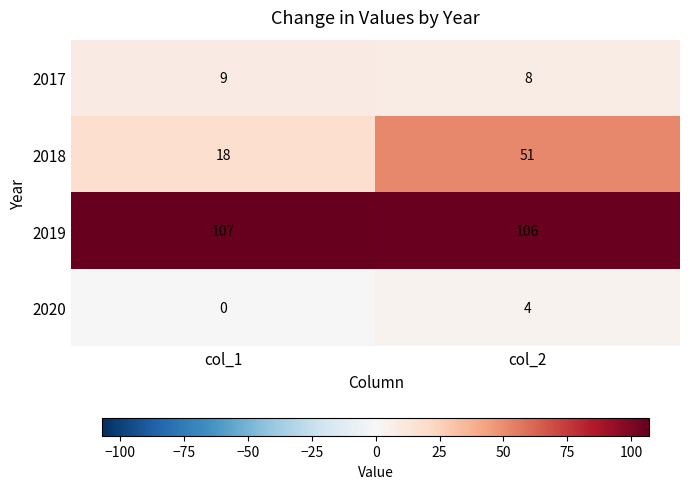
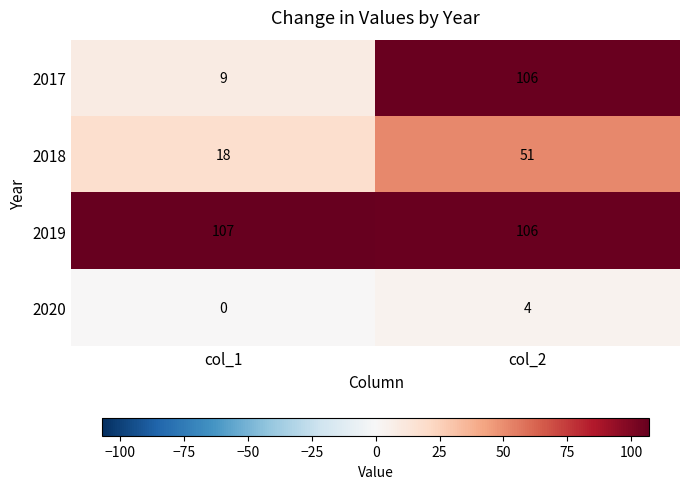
  {
    "2017": {
      "col_1": 9,
-     "col_2": 8
+     "col_2": 106
    },
    "2018": {
      "col_1": 18,
      "col_2": 51
    },
    "2019": {
      "col_1": 107,
      "col_2": 106
    },
    "2020": {
      "col_1": 0,
      "col_2": 4
    }
  }
